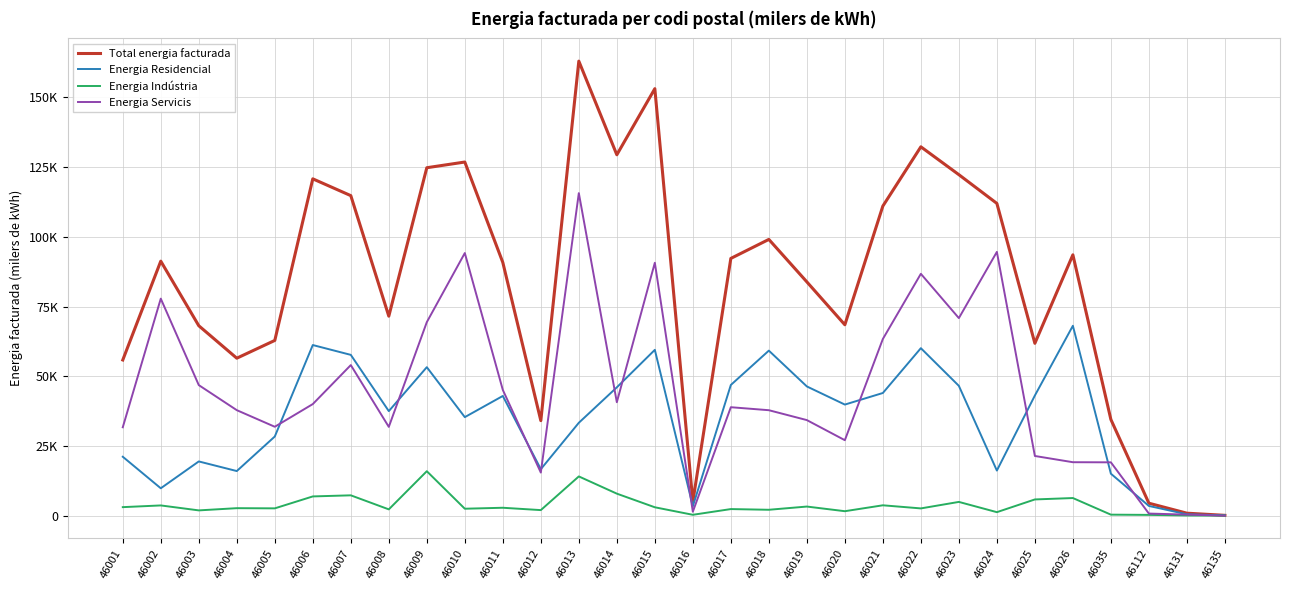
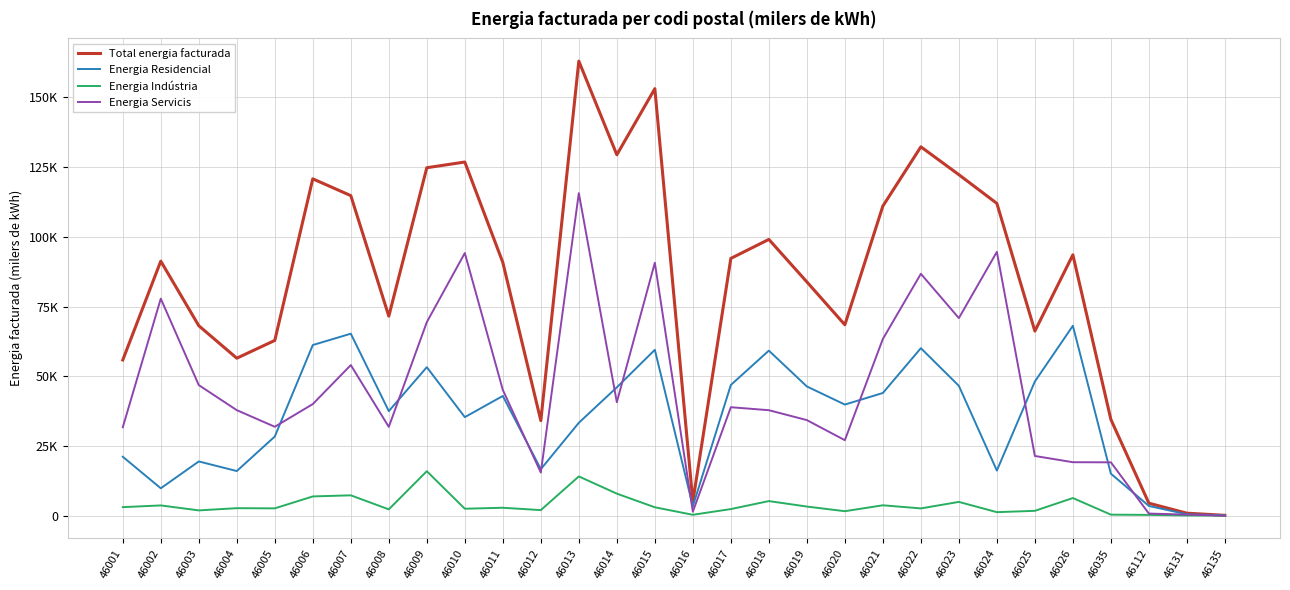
  {
    "Total energia facturada": {
      "46001": 56000,
      "46002": 91000,
      "46003": 68000,
      "46004": 56000,
      "46005": 63000,
      "46006": 121000,
      "46007": 115000,
      "46008": 72000,
      "46009": 125000,
      "46010": 127000,
      "46011": 91000,
      "46012": 34000,
      "46013": 163000,
      "46014": 129000,
      "46015": 153000,
      "46016": 5000,
      "46017": 92000,
      "46018": 99000,
      "46019": 84000,
      "46020": 68000,
      "46021": 111000,
      "46022": 132000,
      "46023": 122000,
      "46024": 112000,
-     "46025": 62000,
+     "46025": 66000,
      "46026": 94000,
      "46035": 34000,
      "46112": 4000
    },
    "Energia Residencial": {
      "46001": 21000,
      "46002": 10000,
      "46003": 19000,
      "46004": 16000,
      "46005": 28000,
      "46006": 61000,
-     "46007": 58000,
+     "46007": 65000,
      "46008": 37000,
      "46009": 53000,
      "46010": 35000,
      "46011": 43000,
      "46012": 17000,
      "46013": 33000,
      "46014": 46000,
      "46015": 59000,
      "46016": 3000,
      "46017": 47000,
      "46018": 59000,
      "46019": 46000,
      "46020": 40000,
      "46021": 44000,
      "46022": 60000,
      "46023": 47000,
      "46024": 16000,
-     "46025": 43000,
+     "46025": 48000,
      "46026": 68000,
      "46035": 15000,
      "46112": 3000
    },
    "Energia Indústria": {
      "46001": 3000,
      "46002": 4000,
      "46003": 2000,
      "46004": 3000,
      "46005": 3000,
      "46006": 7000,
      "46007": 7000,
      "46008": 2000,
      "46009": 16000,
      "46010": 2000,
      "46011": 3000,
      "46012": 2000,
      "46013": 14000,
      "46014": 8000,
      "46015": 3000,
      "46016": 0,
      "46017": 2000,
-     "46018": 2000,
+     "46018": 5000,
      "46019": 3000,
      "46020": 2000,
      "46021": 4000,
      "46022": 3000,
      "46023": 5000,
      "46024": 1000,
-     "46025": 6000,
+     "46025": 2000,
      "46026": 6000,
      "46035": 0
    },
    "Energia Servicis": {
      "46001": 32000,
      "46002": 78000,
      "46003": 47000,
      "46004": 38000,
      "46005": 32000,
      "46006": 40000,
      "46007": 54000,
      "46008": 32000,
      "46009": 69000,
      "46010": 94000,
      "46011": 45000,
      "46012": 15000,
      "46013": 116000,
      "46014": 41000,
      "46015": 91000,
      "46016": 1000,
      "46017": 39000,
      "46018": 38000,
      "46019": 34000,
      "46020": 27000,
      "46021": 63000,
      "46022": 87000,
      "46023": 71000,
      "46024": 95000,
      "46025": 21000,
      "46026": 19000,
      "46035": 19000
    }
  }
